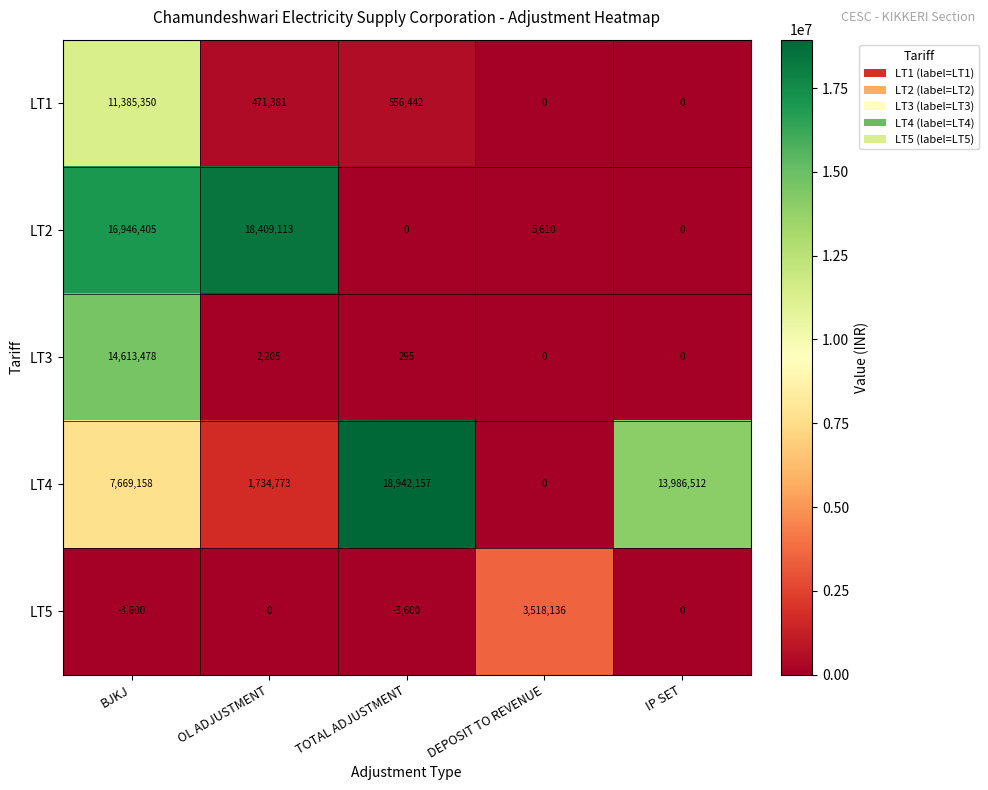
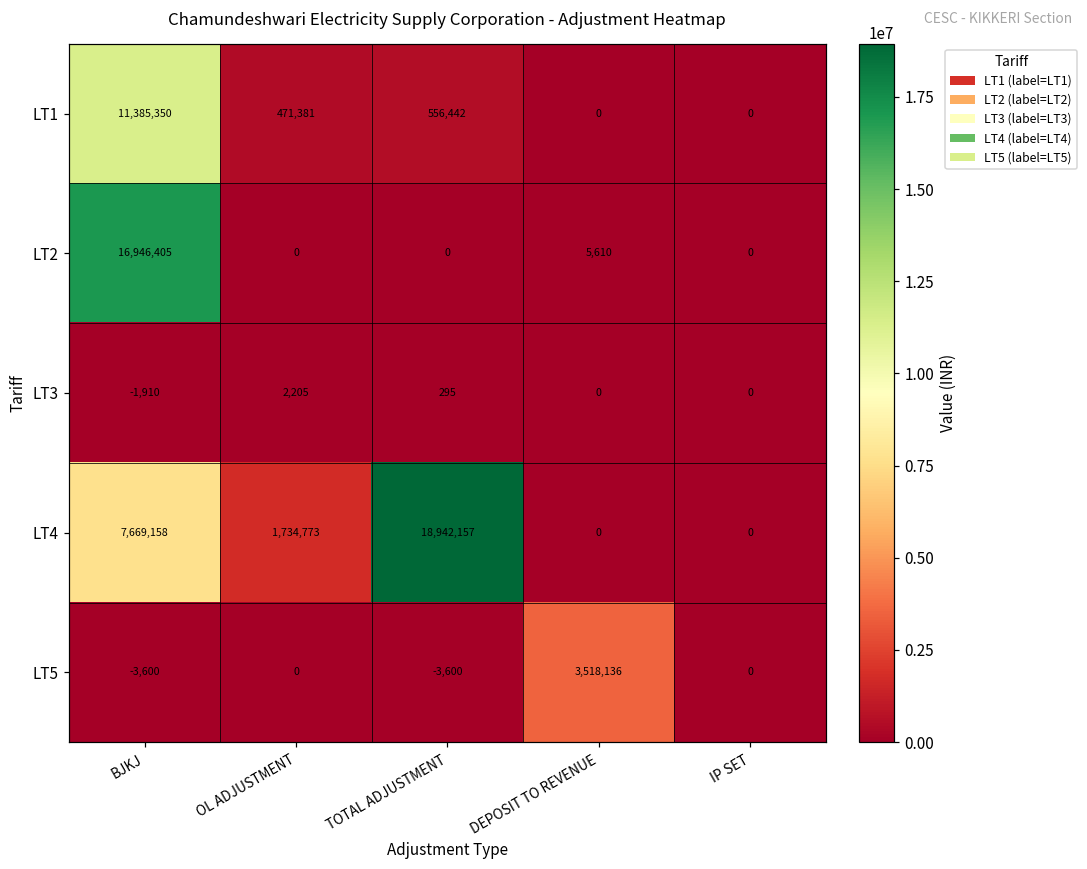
  {
    "LT1": {
      "BJKJ": "11,385,350",
      "OL ADJUSTMENT": "471,381",
      "TOTAL ADJUSTMENT": "556,442",
      "DEPOSIT TO REVENUE": "0",
      "IP SET": "0"
    },
    "LT2": {
      "BJKJ": "16,946,405",
-     "OL ADJUSTMENT": "18,409,113",
+     "OL ADJUSTMENT": "0",
      "TOTAL ADJUSTMENT": "0",
      "DEPOSIT TO REVENUE": "5,610",
      "IP SET": "0"
    },
    "LT3": {
-     "BJKJ": "14,613,478",
+     "BJKJ": "-1,910",
      "OL ADJUSTMENT": "2,205",
      "TOTAL ADJUSTMENT": "295",
      "DEPOSIT TO REVENUE": "0",
      "IP SET": "0"
    },
    "LT4": {
      "BJKJ": "7,669,158",
      "OL ADJUSTMENT": "1,734,773",
      "TOTAL ADJUSTMENT": "18,942,157",
      "DEPOSIT TO REVENUE": "0",
-     "IP SET": "13,986,512"
+     "IP SET": "0"
    },
    "LT5": {
      "BJKJ": "-3,600",
      "OL ADJUSTMENT": "0",
      "TOTAL ADJUSTMENT": "-3,600",
      "DEPOSIT TO REVENUE": "3,518,136",
      "IP SET": "0"
    }
  }
